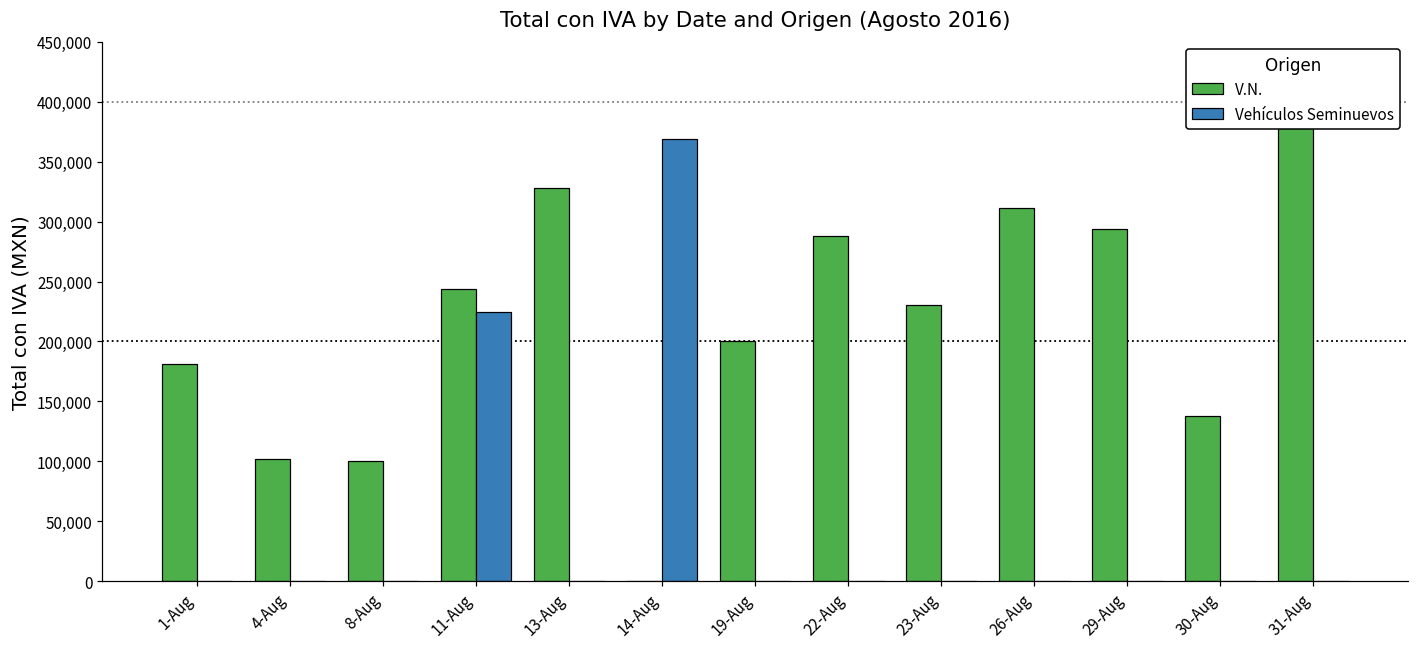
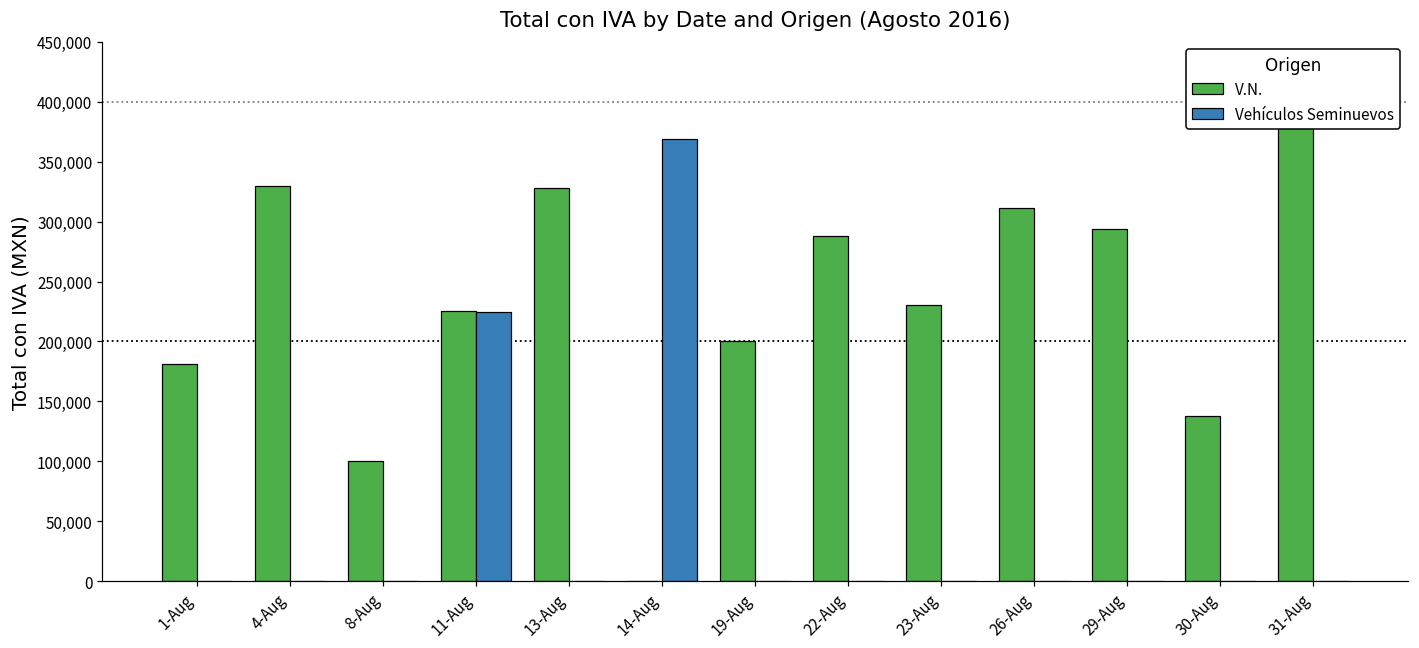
  {
    "V.N.": {
      "1-Aug": "181,000",
-     "4-Aug": "102,000",
+     "4-Aug": "329,000",
      "8-Aug": "100,000",
-     "11-Aug": "243,000",
+     "11-Aug": "226,000",
      "13-Aug": "328,000",
      "14-Aug": "0",
      "19-Aug": "200,000",
      "22-Aug": "288,000",
      "23-Aug": "230,000",
      "26-Aug": "311,000",
      "29-Aug": "294,000",
      "30-Aug": "138,000"
    },
    "Vehículos Seminuevos": {
      "1-Aug": "0",
      "4-Aug": "0",
      "8-Aug": "0",
      "11-Aug": "224,000",
      "13-Aug": "0",
      "14-Aug": "369,000",
      "19-Aug": "0",
      "22-Aug": "0",
      "23-Aug": "0",
      "26-Aug": "0",
      "29-Aug": "0",
      "30-Aug": "0",
      "31-Aug": "0"
    }
  }
